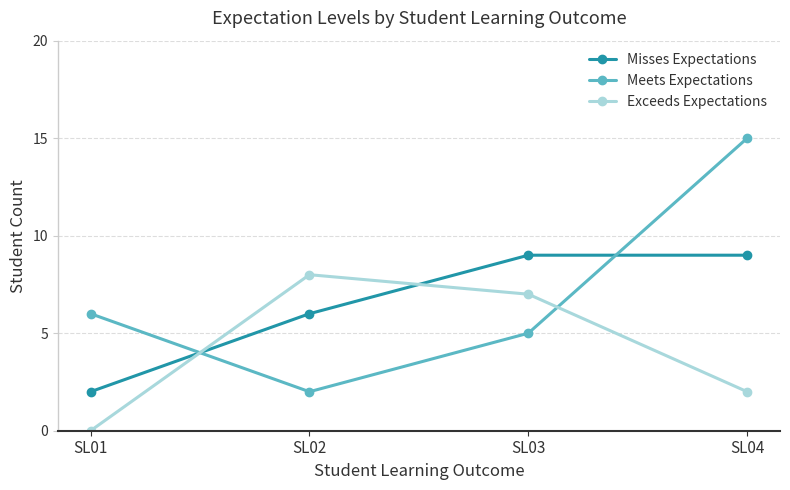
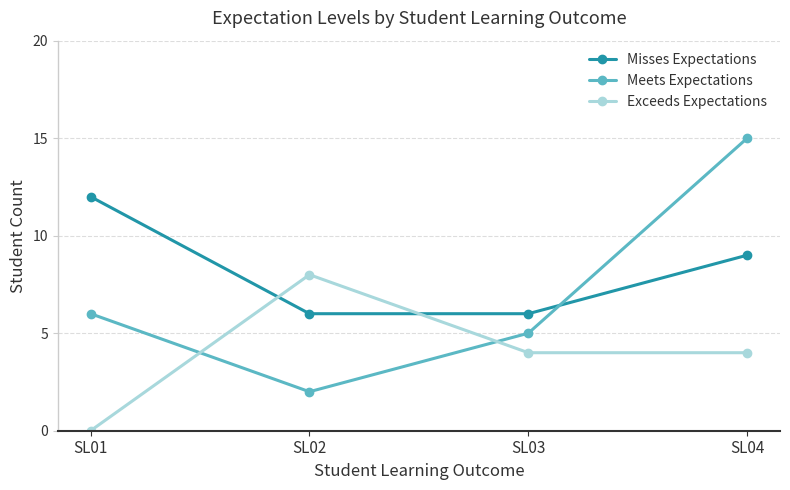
  {
    "Misses Expectations": {
-     "SL01": 2,
+     "SL01": 12,
      "SL02": 6,
-     "SL03": 9,
+     "SL03": 6,
      "SL04": 9
    },
    "Meets Expectations": {
      "SL01": 6,
      "SL02": 2,
      "SL03": 5,
      "SL04": 15
    },
    "Exceeds Expectations": {
      "SL01": 0,
      "SL02": 8,
-     "SL03": 7,
-     "SL04": 2
+     "SL03": 4,
+     "SL04": 4
    }
  }
